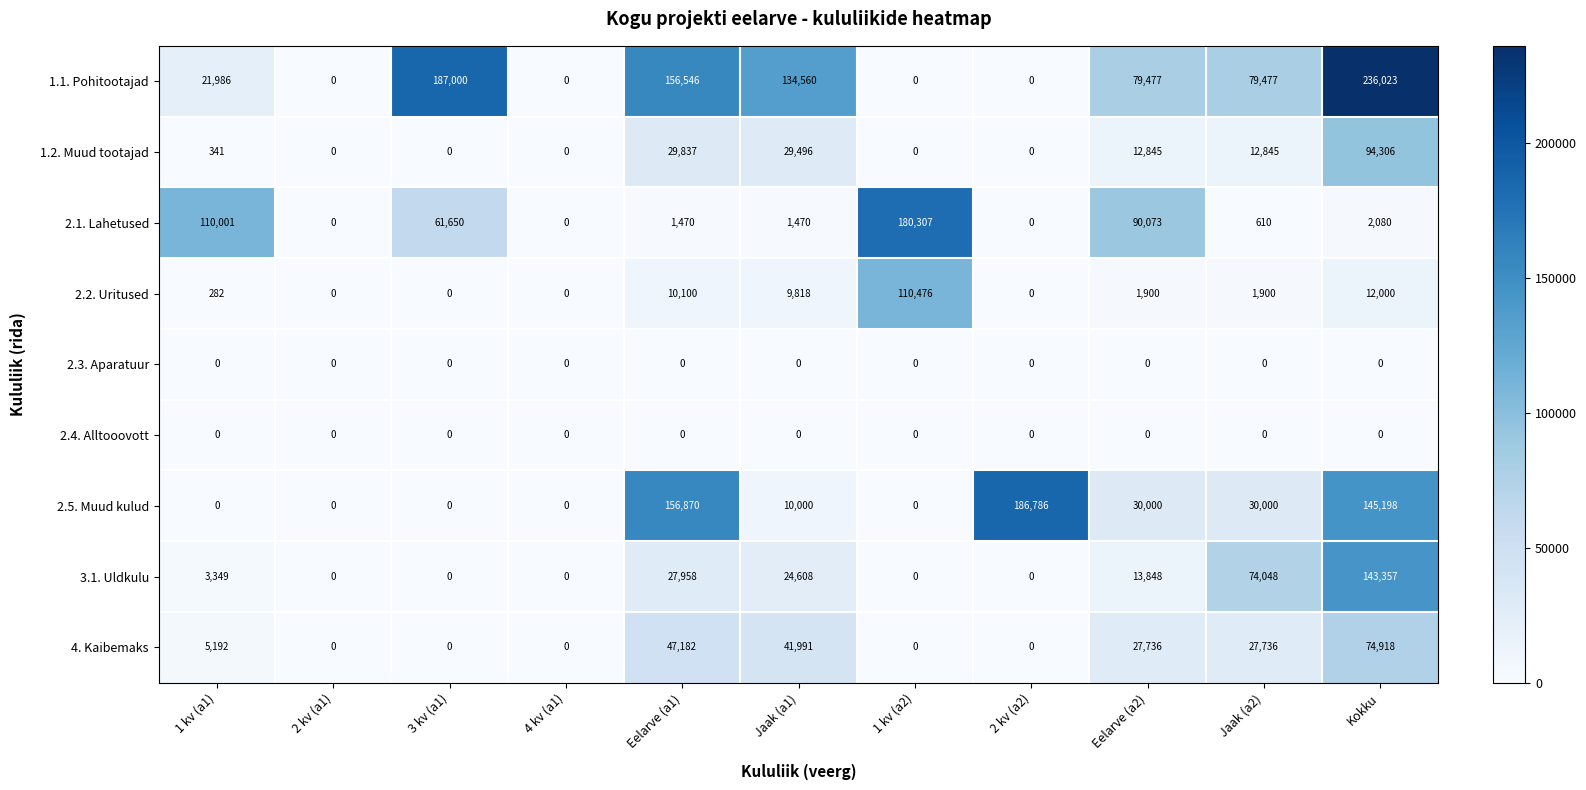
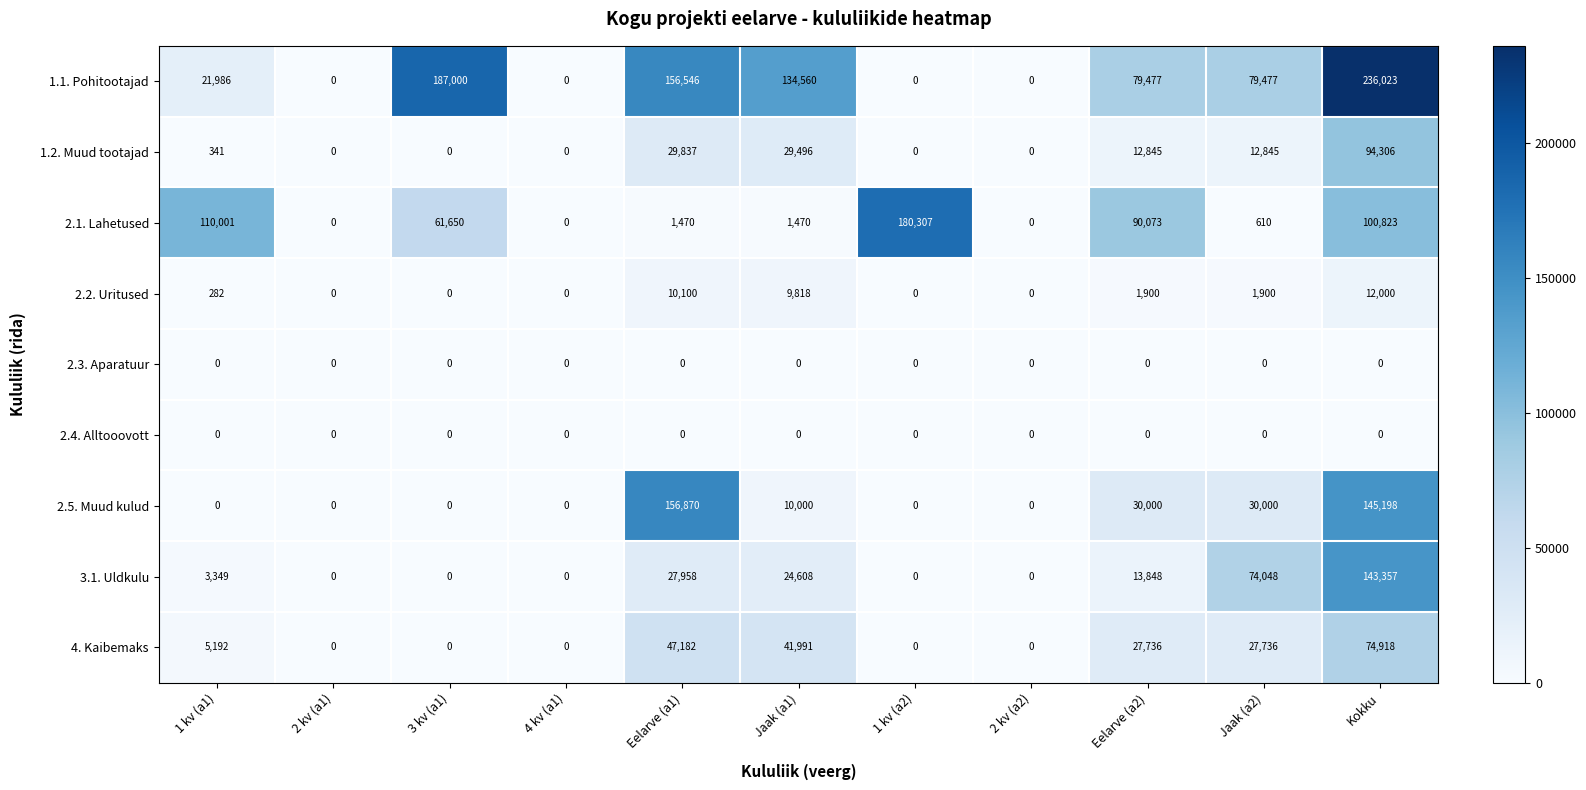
  {
    "1.1. Pohitootajad": {
      "1 kv (a1)": "21,986",
      "2 kv (a1)": "0",
      "3 kv (a1)": "187,000",
      "4 kv (a1)": "0",
      "Eelarve (a1)": "156,546",
      "Jaak (a1)": "134,560",
      "1 kv (a2)": "0",
      "2 kv (a2)": "0",
      "Eelarve (a2)": "79,477",
      "Jaak (a2)": "79,477",
      "Kokku": "236,023"
    },
    "1.2. Muud tootajad": {
      "1 kv (a1)": "341",
      "2 kv (a1)": "0",
      "3 kv (a1)": "0",
      "4 kv (a1)": "0",
      "Eelarve (a1)": "29,837",
      "Jaak (a1)": "29,496",
      "1 kv (a2)": "0",
      "2 kv (a2)": "0",
      "Eelarve (a2)": "12,845",
      "Jaak (a2)": "12,845",
      "Kokku": "94,306"
    },
    "2.1. Lahetused": {
      "1 kv (a1)": "110,001",
      "2 kv (a1)": "0",
      "3 kv (a1)": "61,650",
      "4 kv (a1)": "0",
      "Eelarve (a1)": "1,470",
      "Jaak (a1)": "1,470",
      "1 kv (a2)": "180,307",
      "2 kv (a2)": "0",
      "Eelarve (a2)": "90,073",
      "Jaak (a2)": "610",
-     "Kokku": "2,080"
+     "Kokku": "100,823"
    },
    "2.2. Uritused": {
      "1 kv (a1)": "282",
      "2 kv (a1)": "0",
      "3 kv (a1)": "0",
      "4 kv (a1)": "0",
      "Eelarve (a1)": "10,100",
      "Jaak (a1)": "9,818",
-     "1 kv (a2)": "110,476",
+     "1 kv (a2)": "0",
      "2 kv (a2)": "0",
      "Eelarve (a2)": "1,900",
      "Jaak (a2)": "1,900",
      "Kokku": "12,000"
    },
    "2.3. Aparatuur": {
      "1 kv (a1)": "0",
      "2 kv (a1)": "0",
      "3 kv (a1)": "0",
      "4 kv (a1)": "0",
      "Eelarve (a1)": "0",
      "Jaak (a1)": "0",
      "1 kv (a2)": "0",
      "2 kv (a2)": "0",
      "Eelarve (a2)": "0",
      "Jaak (a2)": "0",
      "Kokku": "0"
    },
    "2.4. Alltooovott": {
      "1 kv (a1)": "0",
      "2 kv (a1)": "0",
      "3 kv (a1)": "0",
      "4 kv (a1)": "0",
      "Eelarve (a1)": "0",
      "Jaak (a1)": "0",
      "1 kv (a2)": "0",
      "2 kv (a2)": "0",
      "Eelarve (a2)": "0",
      "Jaak (a2)": "0",
      "Kokku": "0"
    },
    "2.5. Muud kulud": {
      "1 kv (a1)": "0",
      "2 kv (a1)": "0",
      "3 kv (a1)": "0",
      "4 kv (a1)": "0",
      "Eelarve (a1)": "156,870",
      "Jaak (a1)": "10,000",
      "1 kv (a2)": "0",
-     "2 kv (a2)": "186,786",
+     "2 kv (a2)": "0",
      "Eelarve (a2)": "30,000",
      "Jaak (a2)": "30,000",
      "Kokku": "145,198"
    },
    "3.1. Uldkulu": {
      "1 kv (a1)": "3,349",
      "2 kv (a1)": "0",
      "3 kv (a1)": "0",
      "4 kv (a1)": "0",
      "Eelarve (a1)": "27,958",
      "Jaak (a1)": "24,608",
      "1 kv (a2)": "0",
      "2 kv (a2)": "0",
      "Eelarve (a2)": "13,848",
      "Jaak (a2)": "74,048",
      "Kokku": "143,357"
    },
    "4. Kaibemaks": {
      "1 kv (a1)": "5,192",
      "2 kv (a1)": "0",
      "3 kv (a1)": "0",
      "4 kv (a1)": "0",
      "Eelarve (a1)": "47,182",
      "Jaak (a1)": "41,991",
      "1 kv (a2)": "0",
      "2 kv (a2)": "0",
      "Eelarve (a2)": "27,736",
      "Jaak (a2)": "27,736",
      "Kokku": "74,918"
    }
  }
